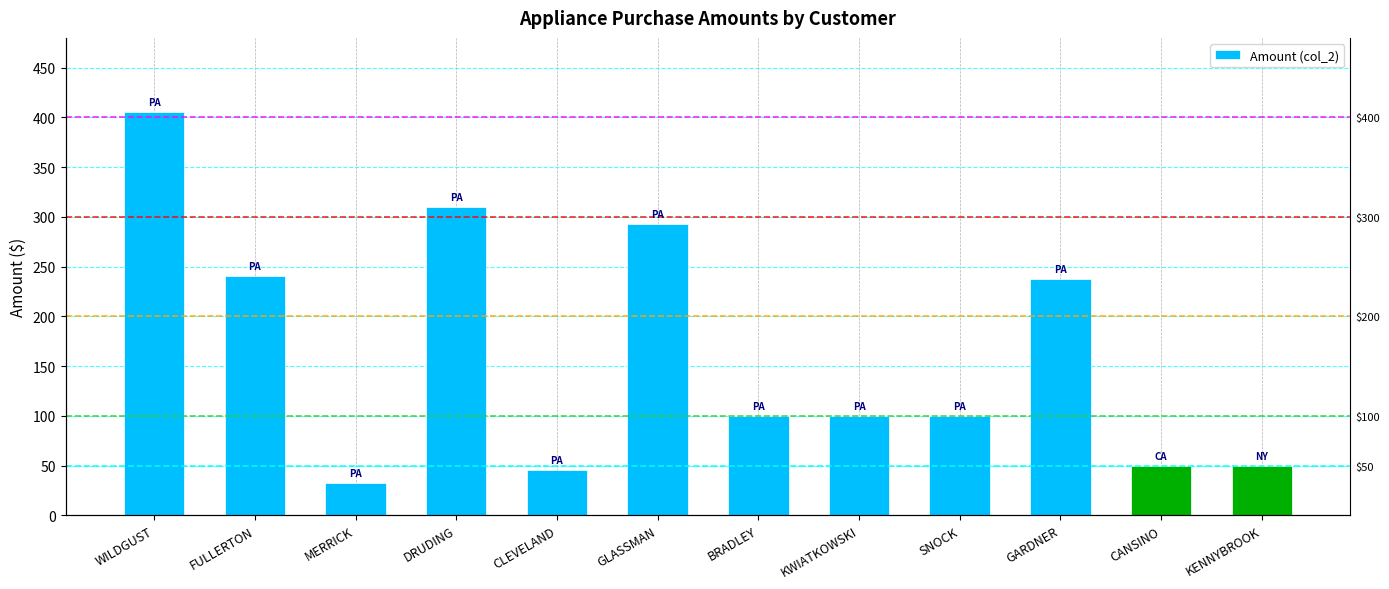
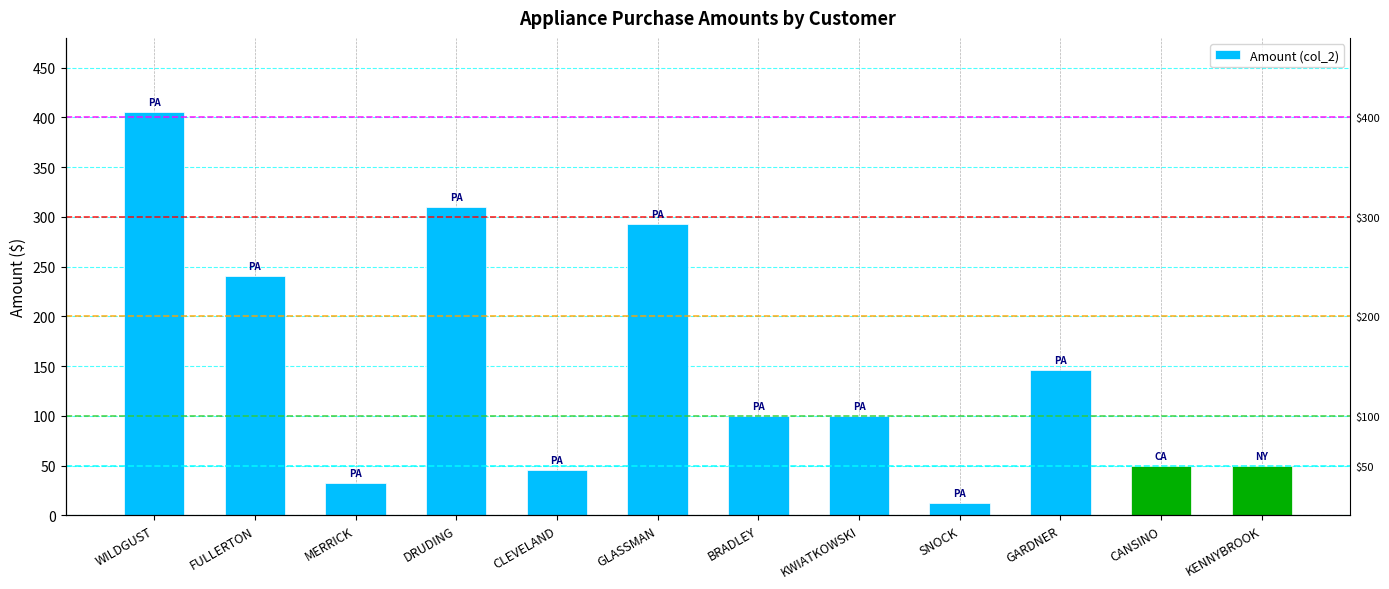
  {
    "WILDGUST": 410,
    "FULLERTON": 240,
    "MERRICK": 30,
    "DRUDING": 310,
    "CLEVELAND": 50,
    "GLASSMAN": 290,
    "BRADLEY": 100,
    "KWIATKOWSKI": 100,
-   "SNOCK": 100,
-   "GARDNER": 240,
+   "SNOCK": 10,
+   "GARDNER": 150,
    "CANSINO": 50,
    "KENNYBROOK": 50
  }
